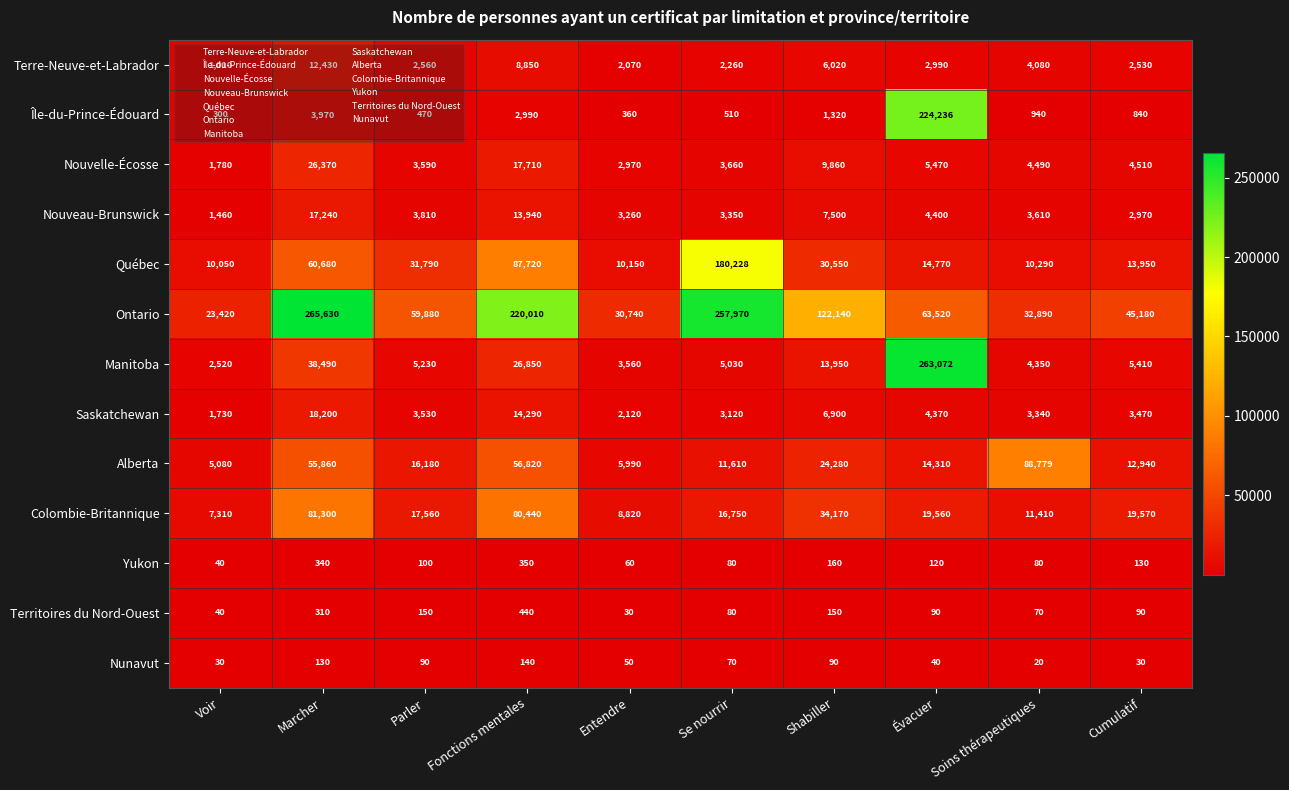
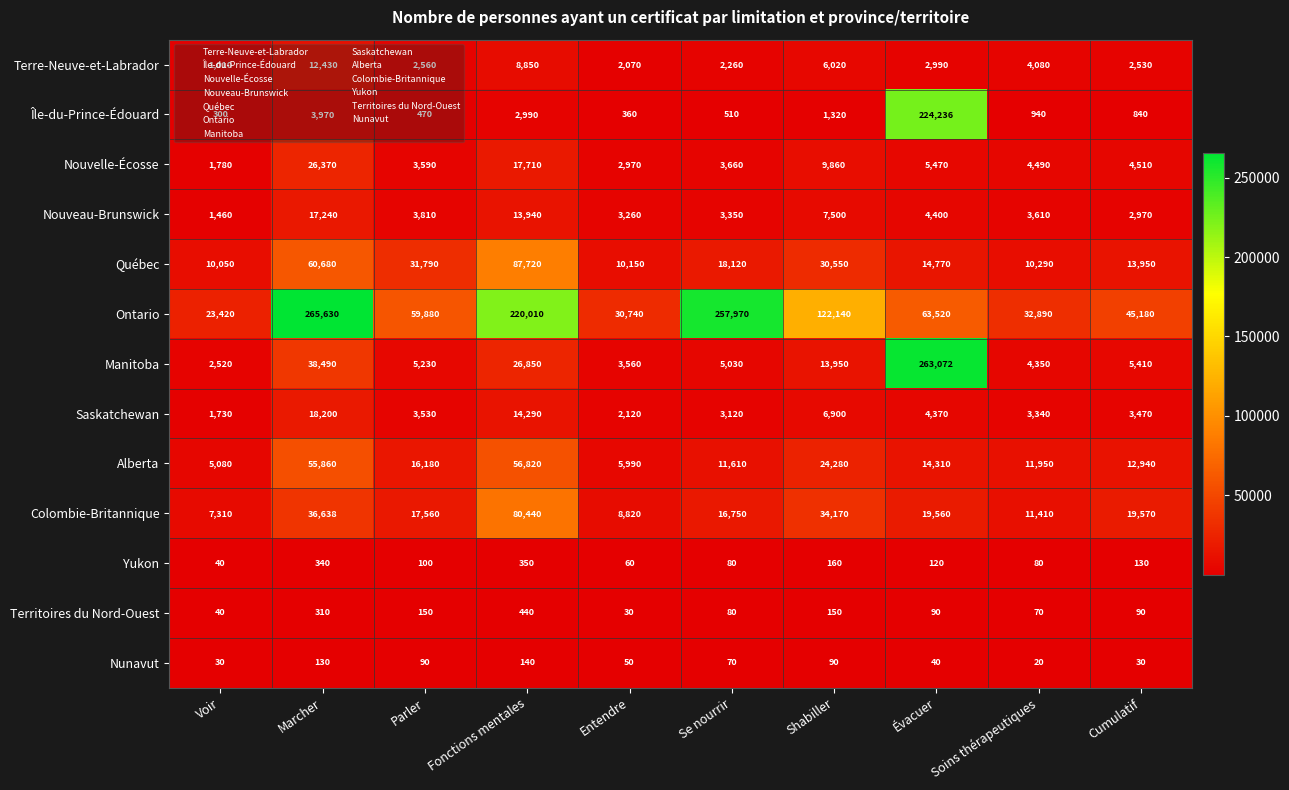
  {
    "Terre-Neuve-et-Labrador": {
      "Fonctions mentales": "8,850",
      "Entendre": "2,070",
      "Se nourrir": "2,260",
      "Shabiller": "6,020",
      "Évacuer": "2,990",
      "Soins thérapeutiques": "4,080",
      "Cumulatif": "2,530"
    },
    "Île-du-Prince-Édouard": {
      "Fonctions mentales": "2,990",
      "Entendre": "360",
      "Se nourrir": "510",
      "Shabiller": "1,320",
      "Évacuer": "224,236",
      "Soins thérapeutiques": "940",
      "Cumulatif": "840"
    },
    "Nouvelle-Écosse": {
      "Voir": "1,780",
      "Marcher": "26,370",
      "Parler": "3,590",
      "Fonctions mentales": "17,710",
      "Entendre": "2,970",
      "Se nourrir": "3,660",
      "Shabiller": "9,860",
      "Évacuer": "5,470",
      "Soins thérapeutiques": "4,490",
      "Cumulatif": "4,510"
    },
    "Nouveau-Brunswick": {
      "Voir": "1,460",
      "Marcher": "17,240",
      "Parler": "3,810",
      "Fonctions mentales": "13,940",
      "Entendre": "3,260",
      "Se nourrir": "3,350",
      "Shabiller": "7,500",
      "Évacuer": "4,400",
      "Soins thérapeutiques": "3,610",
      "Cumulatif": "2,970"
    },
    "Québec": {
      "Voir": "10,050",
      "Marcher": "60,680",
      "Parler": "31,790",
      "Fonctions mentales": "87,720",
      "Entendre": "10,150",
-     "Se nourrir": "180,228",
+     "Se nourrir": "18,120",
      "Shabiller": "30,550",
      "Évacuer": "14,770",
      "Soins thérapeutiques": "10,290",
      "Cumulatif": "13,950"
    },
    "Ontario": {
      "Voir": "23,420",
      "Marcher": "265,630",
      "Parler": "59,880",
      "Fonctions mentales": "220,010",
      "Entendre": "30,740",
      "Se nourrir": "257,970",
      "Shabiller": "122,140",
      "Évacuer": "63,520",
      "Soins thérapeutiques": "32,890",
      "Cumulatif": "45,180"
    },
    "Manitoba": {
      "Voir": "2,520",
      "Marcher": "38,490",
      "Parler": "5,230",
      "Fonctions mentales": "26,850",
      "Entendre": "3,560",
      "Se nourrir": "5,030",
      "Shabiller": "13,950",
      "Évacuer": "263,072",
      "Soins thérapeutiques": "4,350",
      "Cumulatif": "5,410"
    },
    "Saskatchewan": {
      "Voir": "1,730",
      "Marcher": "18,200",
      "Parler": "3,530",
      "Fonctions mentales": "14,290",
      "Entendre": "2,120",
      "Se nourrir": "3,120",
      "Shabiller": "6,900",
      "Évacuer": "4,370",
      "Soins thérapeutiques": "3,340",
      "Cumulatif": "3,470"
    },
    "Alberta": {
      "Voir": "5,080",
      "Marcher": "55,860",
      "Parler": "16,180",
      "Fonctions mentales": "56,820",
      "Entendre": "5,990",
      "Se nourrir": "11,610",
      "Shabiller": "24,280",
      "Évacuer": "14,310",
-     "Soins thérapeutiques": "88,779",
+     "Soins thérapeutiques": "11,950",
      "Cumulatif": "12,940"
    },
    "Colombie-Britannique": {
      "Voir": "7,310",
-     "Marcher": "81,300",
+     "Marcher": "36,638",
      "Parler": "17,560",
      "Fonctions mentales": "80,440",
      "Entendre": "8,820",
      "Se nourrir": "16,750",
      "Shabiller": "34,170",
      "Évacuer": "19,560",
      "Soins thérapeutiques": "11,410",
      "Cumulatif": "19,570"
    },
    "Yukon": {
      "Voir": "40",
      "Marcher": "340",
      "Parler": "100",
      "Fonctions mentales": "350",
      "Entendre": "60",
      "Se nourrir": "80",
      "Shabiller": "160",
      "Évacuer": "120",
      "Soins thérapeutiques": "80",
      "Cumulatif": "130"
    },
    "Territoires du Nord-Ouest": {
      "Voir": "40",
      "Marcher": "310",
      "Parler": "150",
      "Fonctions mentales": "440",
      "Entendre": "30",
      "Se nourrir": "80",
      "Shabiller": "150",
      "Évacuer": "90",
      "Soins thérapeutiques": "70",
      "Cumulatif": "90"
    },
    "Nunavut": {
      "Voir": "30",
      "Marcher": "130",
      "Parler": "90",
      "Fonctions mentales": "140",
      "Entendre": "50",
      "Se nourrir": "70",
      "Shabiller": "90",
      "Évacuer": "40",
      "Soins thérapeutiques": "20",
      "Cumulatif": "30"
    }
  }
